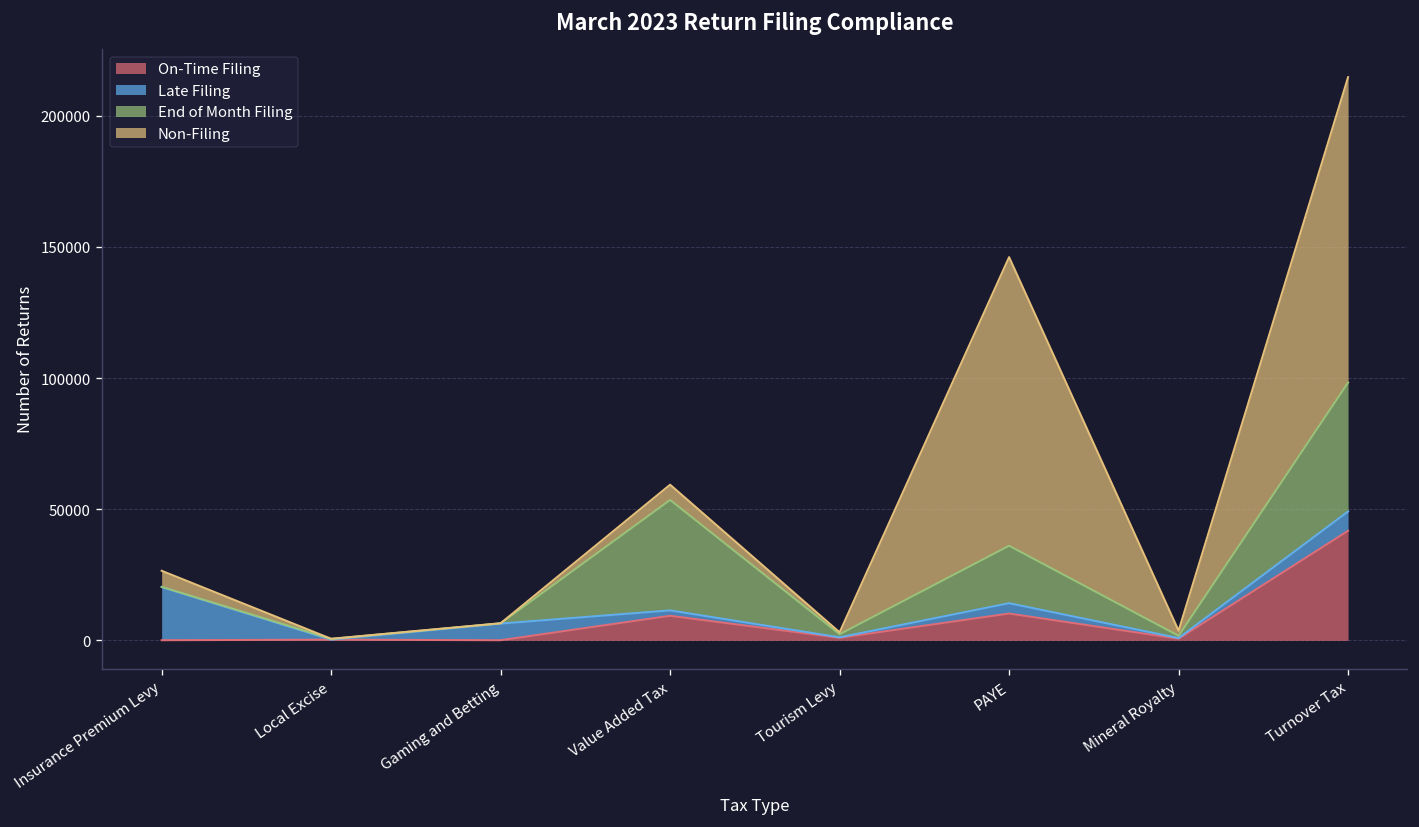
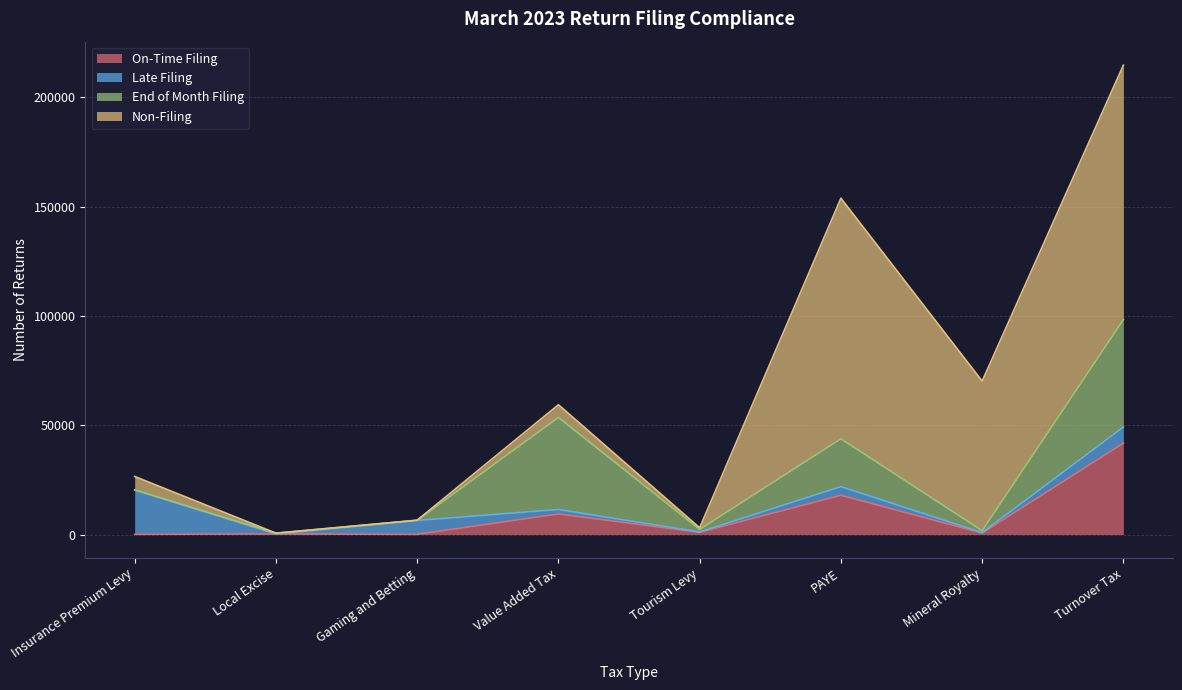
  {
    "On-Time Filing": {
      "Insurance Premium Levy": 0,
      "Gaming and Betting": 0,
      "Value Added Tax": 9000,
-     "PAYE": 10000,
+     "PAYE": 18000,
      "Turnover Tax": 42000
    },
    "Late Filing": {
      "Value Added Tax": 2000,
      "PAYE": 4000,
      "Turnover Tax": 7000
    },
    "End of Month Filing": {
      "Value Added Tax": 42000,
      "PAYE": 22000,
      "Turnover Tax": 49000
    },
    "Non-Filing": {
      "Insurance Premium Levy": 6000,
      "Value Added Tax": 6000,
      "PAYE": 110000,
-     "Mineral Royalty": 2000,
+     "Mineral Royalty": 68000,
      "Turnover Tax": 116000
    }
  }
